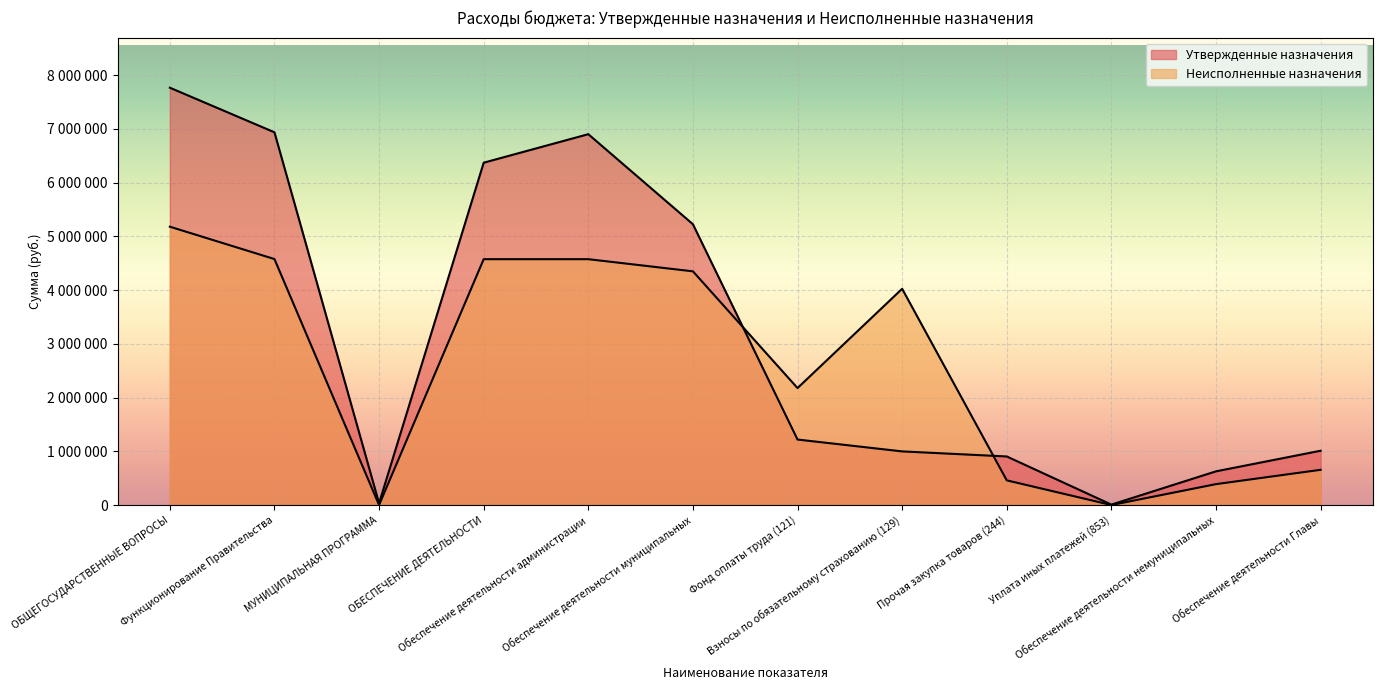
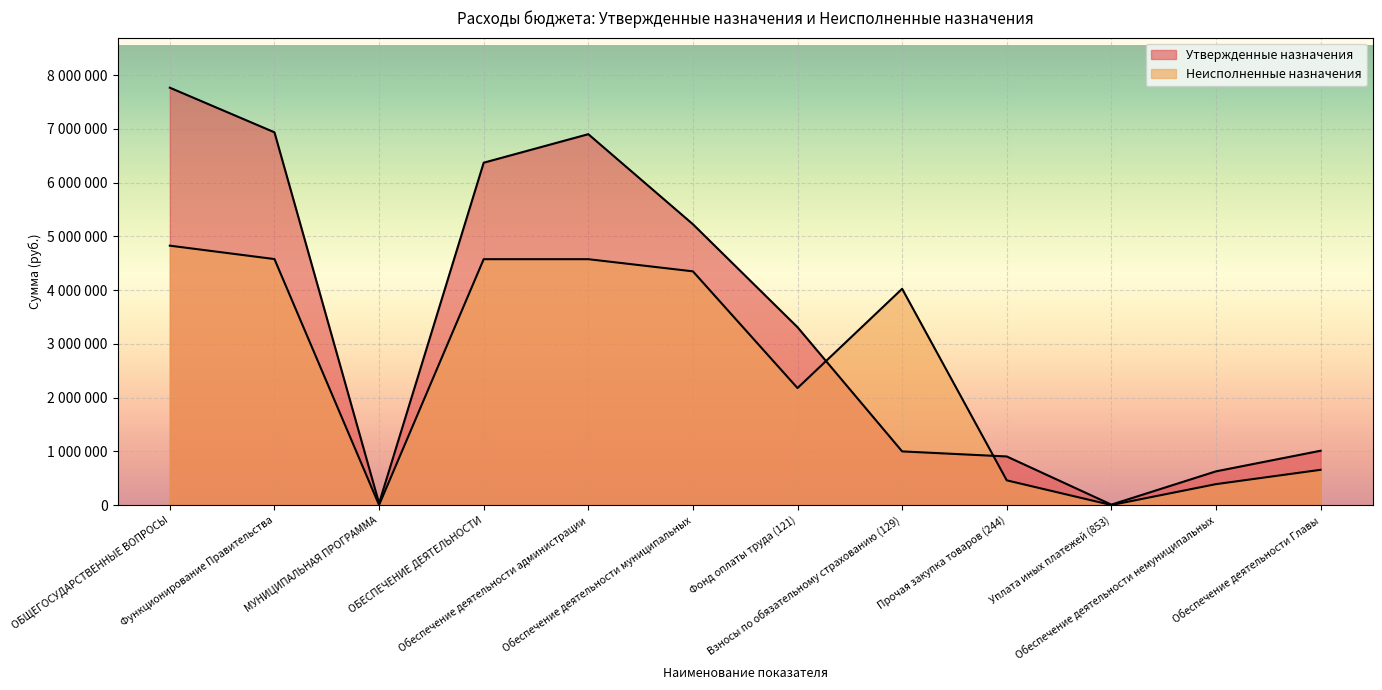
  {
    "Утвержденные назначения": {
      "ОБЩЕГОСУДАРСТВЕННЫЕ ВОПРОСЫ": 7800000,
      "Функционирование Правительства": 6900000,
      "ОБЕСПЕЧЕНИЕ ДЕЯТЕЛЬНОСТИ": 6400000,
      "Обеспечение деятельности администрации": 6900000,
      "Обеспечение деятельности муниципальных": 5200000,
-     "Фонд оплаты труда (121)": 1200000,
+     "Фонд оплаты труда (121)": 3300000,
      "Взносы по обязательному страхованию (129)": 1000000,
      "Прочая закупка товаров (244)": 900000,
      "Обеспечение деятельности немуниципальных": 600000,
      "Обеспечение деятельности Главы": 1000000
    },
    "Неисполненные назначения": {
-     "ОБЩЕГОСУДАРСТВЕННЫЕ ВОПРОСЫ": 5200000,
+     "ОБЩЕГОСУДАРСТВЕННЫЕ ВОПРОСЫ": 4800000,
      "Функционирование Правительства": 4600000,
      "ОБЕСПЕЧЕНИЕ ДЕЯТЕЛЬНОСТИ": 4600000,
      "Обеспечение деятельности администрации": 4600000,
      "Обеспечение деятельности муниципальных": 4300000,
      "Фонд оплаты труда (121)": 2200000,
      "Взносы по обязательному страхованию (129)": 4000000,
      "Прочая закупка товаров (244)": 500000,
      "Обеспечение деятельности немуниципальных": 400000,
      "Обеспечение деятельности Главы": 700000
    }
  }
